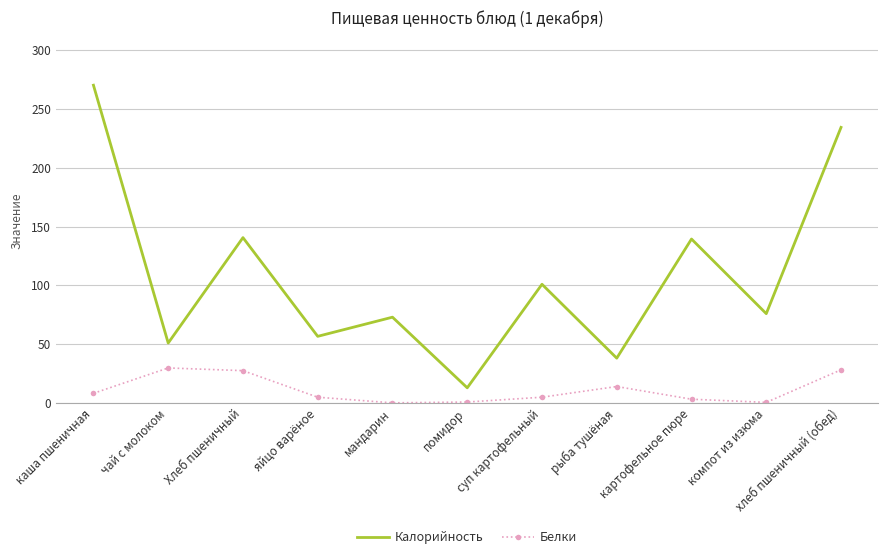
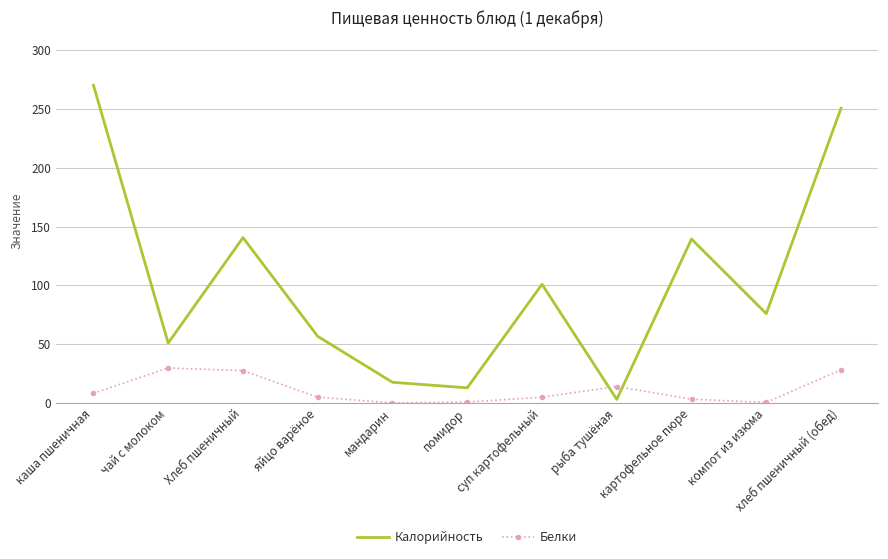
  {
    "Калорийность": {
      "каша пшеничная": 270,
      "чай с молоком": 51,
      "Хлеб пшеничный": 141,
      "яйцо варёное": 57,
-     "мандарин": 73,
+     "мандарин": 18,
      "помидор": 13,
      "суп картофельный": 101,
-     "рыба тушёная": 38,
+     "рыба тушёная": 3,
      "картофельное пюре": 139,
      "компот из изюма": 76,
-     "хлеб пшеничный (обед)": 234
+     "хлеб пшеничный (обед)": 251
    },
    "Белки": {
      "каша пшеничная": 8,
      "чай с молоком": 30,
      "Хлеб пшеничный": 27,
      "яйцо варёное": 5,
      "мандарин": 0,
      "помидор": 1,
      "суп картофельный": 5,
      "рыба тушёная": 14,
      "картофельное пюре": 3,
      "компот из изюма": 0,
      "хлеб пшеничный (обед)": 28
    }
  }
